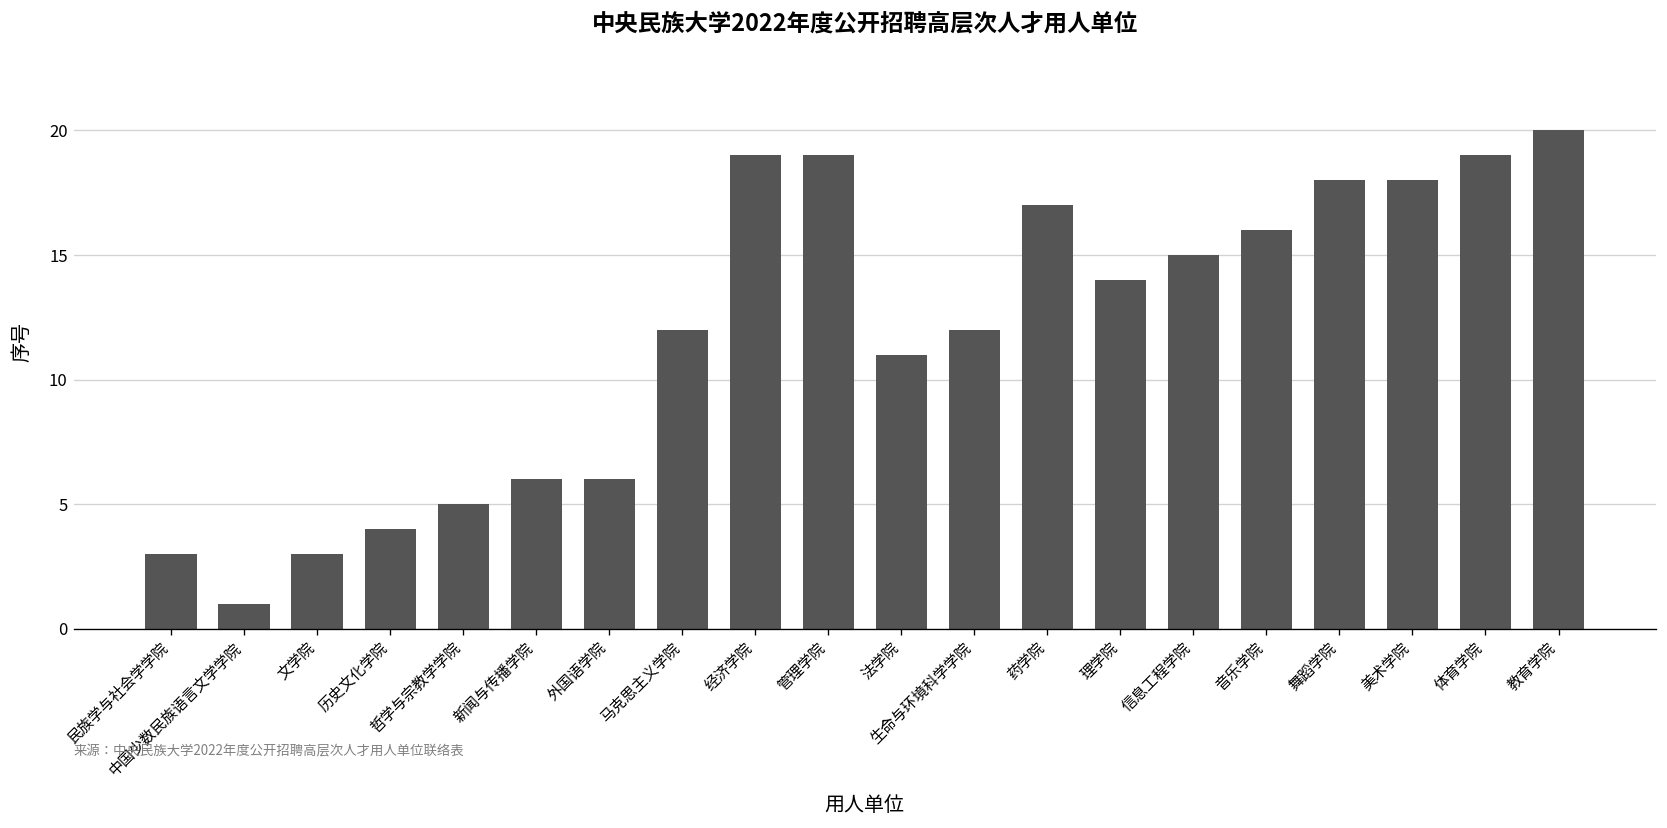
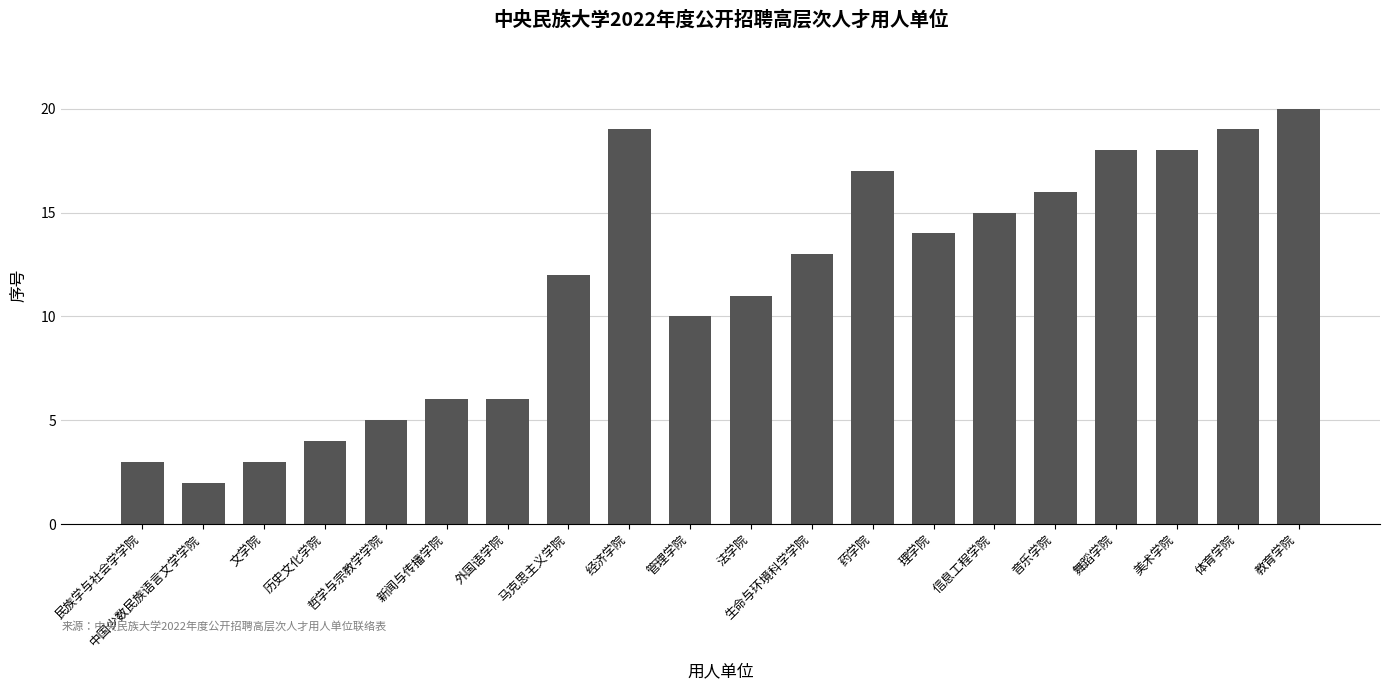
  {
    "民族学与社会学学院": 3,
-   "中国少数民族语言文学学院": 1,
+   "中国少数民族语言文学学院": 2,
    "文学院": 3,
    "历史文化学院": 4,
    "哲学与宗教学学院": 5,
    "新闻与传播学院": 6,
    "外国语学院": 6,
    "马克思主义学院": 12,
    "经济学院": 19,
-   "管理学院": 19,
+   "管理学院": 10,
    "法学院": 11,
-   "生命与环境科学学院": 12,
+   "生命与环境科学学院": 13,
    "药学院": 17,
    "理学院": 14,
    "信息工程学院": 15,
    "音乐学院": 16,
    "舞蹈学院": 18,
    "美术学院": 18,
    "体育学院": 19,
    "教育学院": 20
  }
